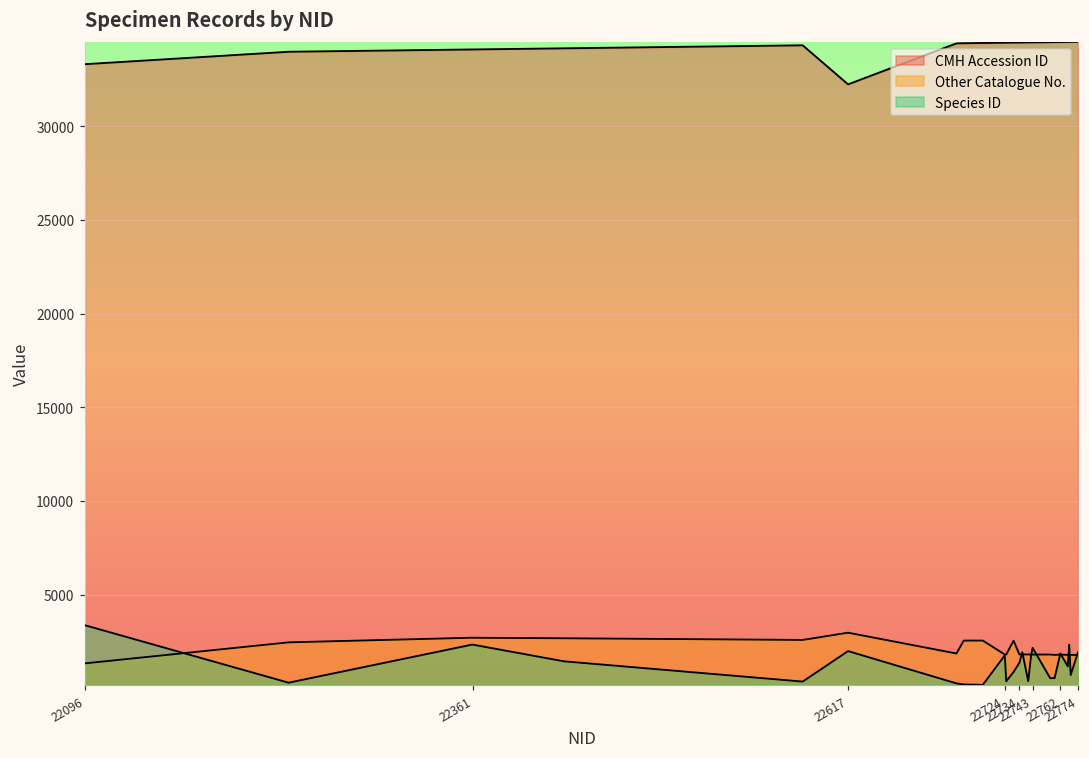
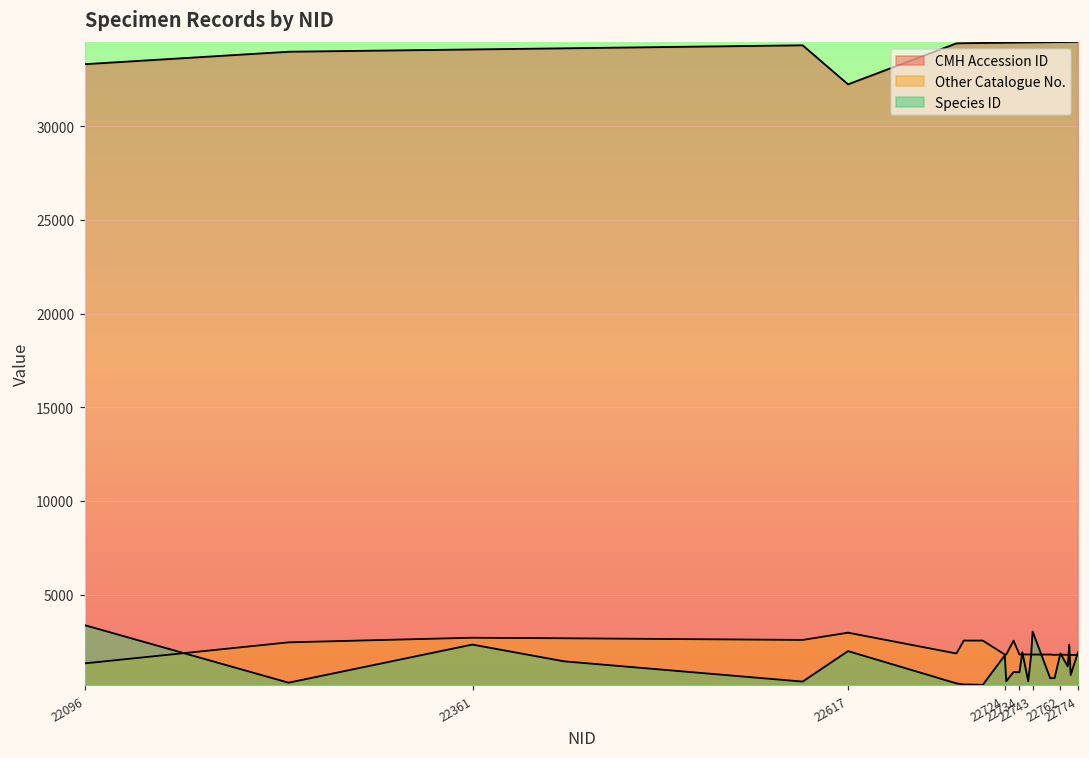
  {
    "CMH Accession ID": {
      "22096": 33300,
      "22361": 34100,
      "22617": 32200,
      "22724": 34500,
      "22734": 34500,
      "22743": 34500,
      "22762": 34500,
      "22774": 34500
    },
    "Other Catalogue No.": {
      "22096": 1300,
      "22361": 2700,
      "22617": 3000,
      "22734": 1800
    },
    "Species ID": {
      "22096": 3400,
      "22361": 2300,
      "22617": 2000,
-     "22734": 1400,
-     "22743": 2200
+     "22734": 900,
+     "22743": 3000
    }
  }
